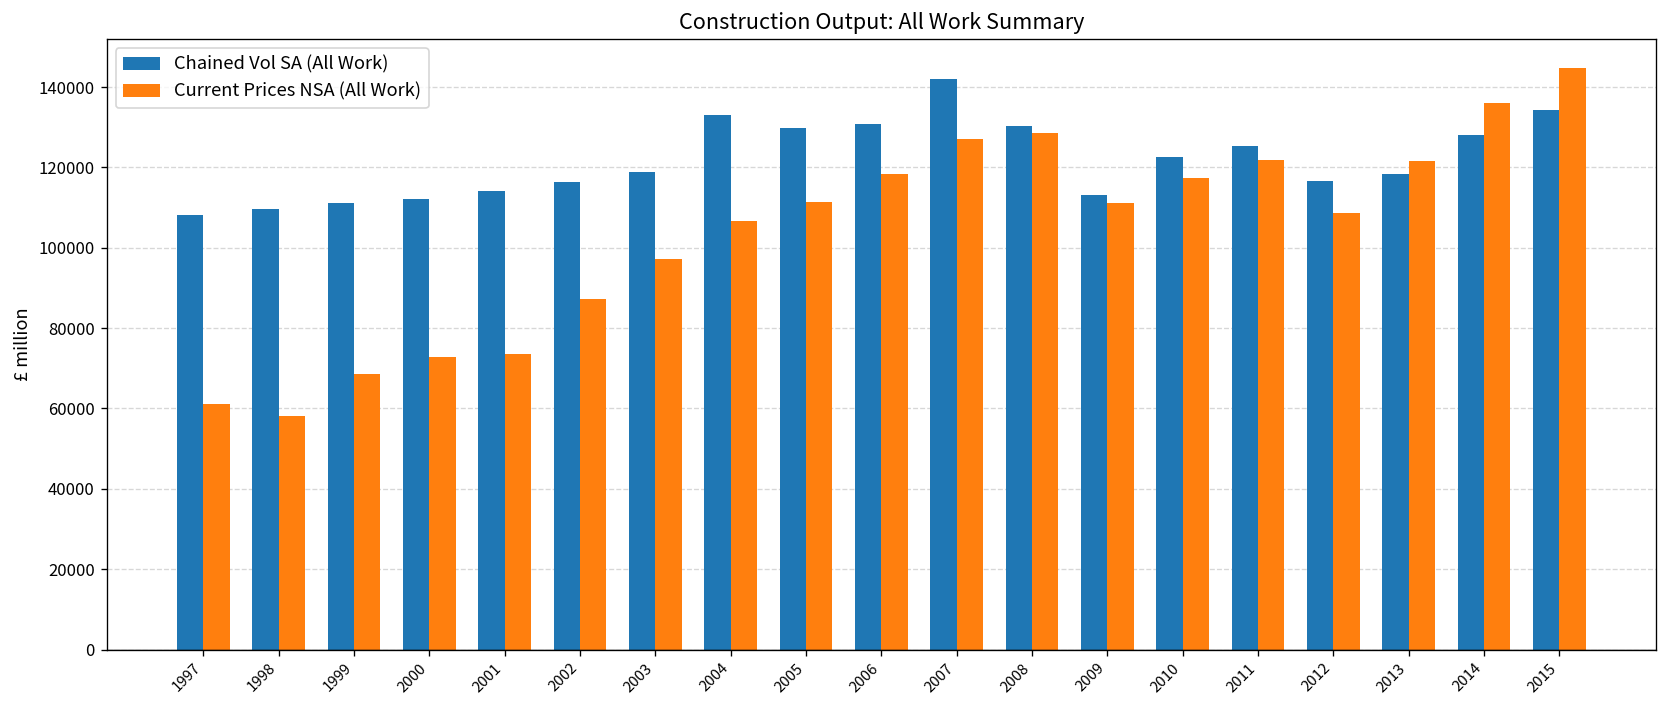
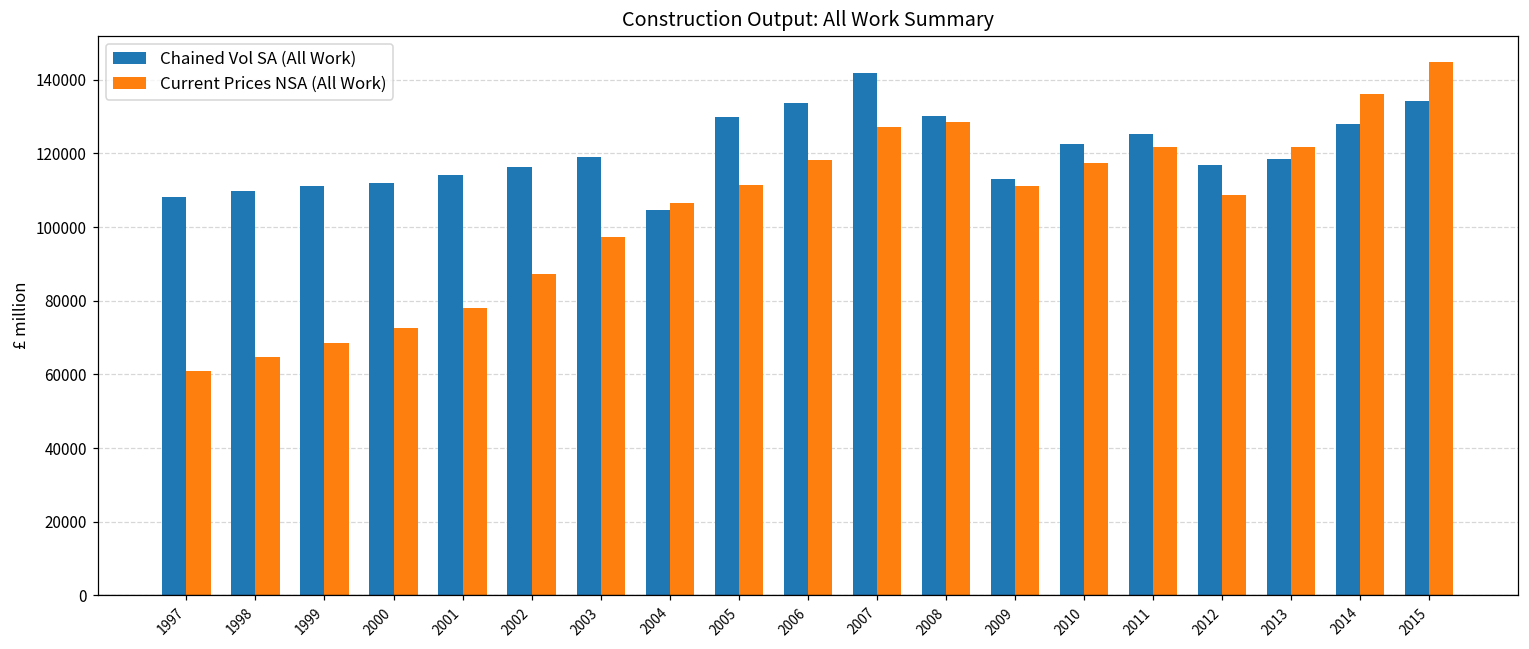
  {
    "Chained Vol SA (All Work)": {
      "1997": 108000,
      "1998": 110000,
      "1999": 111000,
      "2000": 112000,
      "2001": 114000,
      "2002": 116000,
      "2003": 119000,
-     "2004": 133000,
+     "2004": 105000,
      "2005": 130000,
-     "2006": 131000,
+     "2006": 134000,
      "2007": 142000,
      "2008": 130000,
      "2009": 113000,
      "2010": 123000,
      "2011": 125000,
      "2012": 117000,
      "2013": 118000,
      "2014": 128000,
      "2015": 134000
    },
    "Current Prices NSA (All Work)": {
      "1997": 61000,
-     "1998": 58000,
+     "1998": 65000,
      "1999": 69000,
      "2000": 73000,
-     "2001": 74000,
+     "2001": 78000,
      "2002": 87000,
      "2003": 97000,
      "2004": 107000,
      "2005": 111000,
      "2006": 118000,
      "2007": 127000,
      "2008": 129000,
      "2009": 111000,
      "2010": 117000,
      "2011": 122000,
      "2012": 109000,
      "2013": 122000,
      "2014": 136000,
      "2015": 145000
    }
  }
